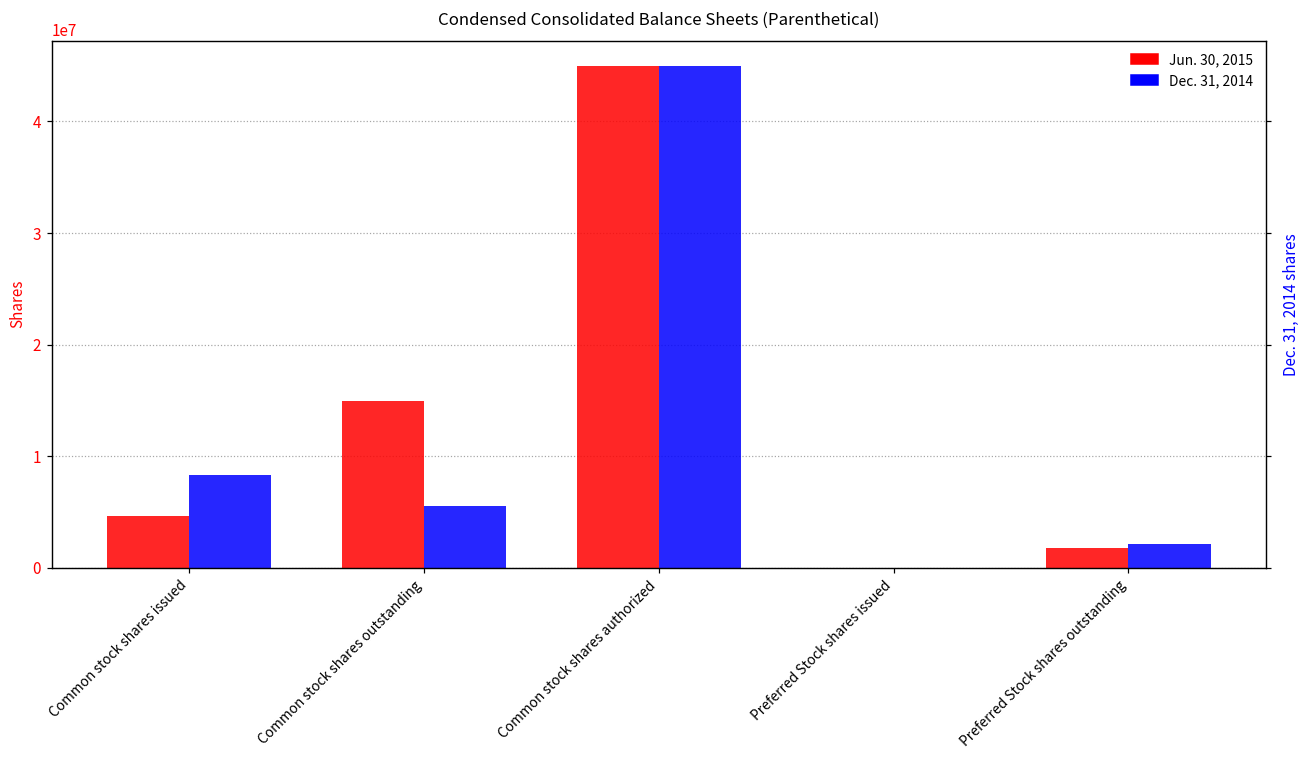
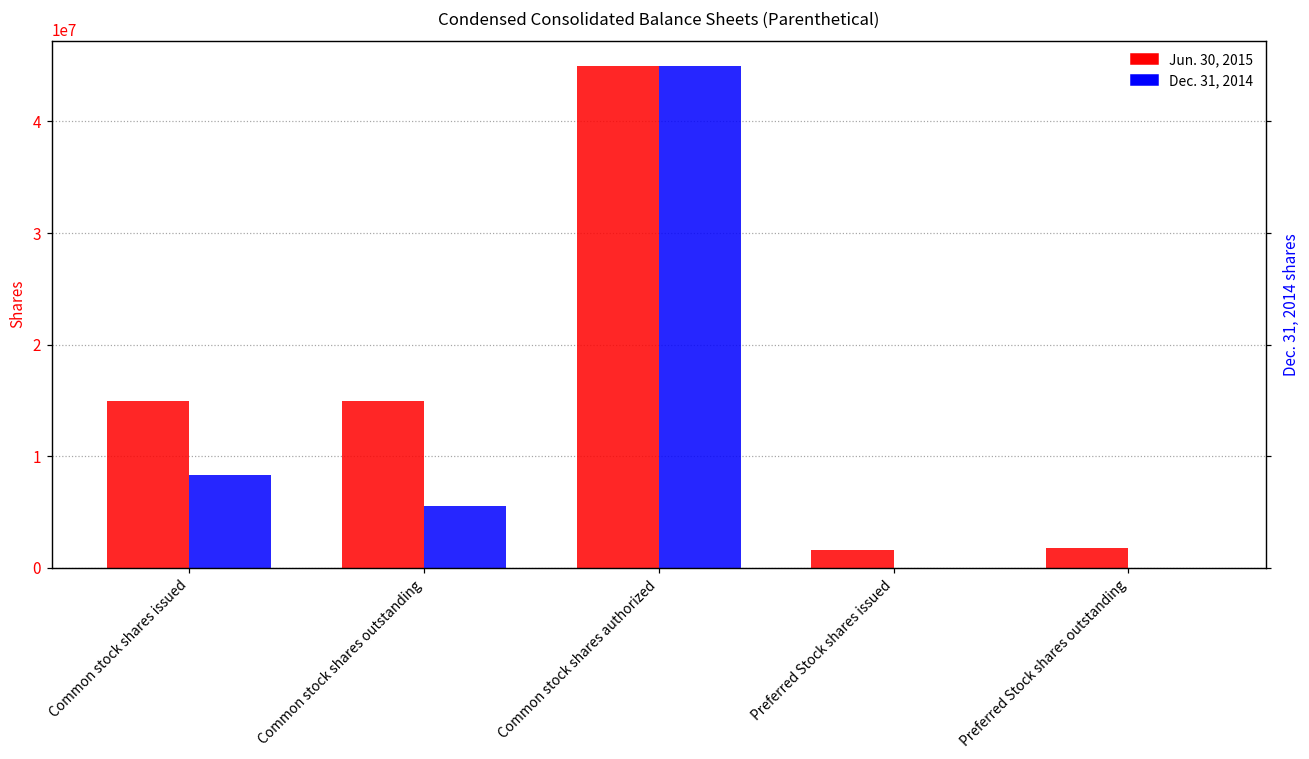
  {
    "Jun. 30, 2015": {
-     "Common stock shares issued": 4600000,
+     "Common stock shares issued": 14900000,
      "Common stock shares outstanding": 14900000,
      "Common stock shares authorized": 45000000,
-     "Preferred Stock shares issued": 0,
+     "Preferred Stock shares issued": 1600000,
      "Preferred Stock shares outstanding": 1800000
    },
    "Dec. 31, 2014": {
      "Common stock shares issued": 8300000,
      "Common stock shares outstanding": 5500000,
      "Common stock shares authorized": 45000000,
      "Preferred Stock shares issued": 0,
-     "Preferred Stock shares outstanding": 2100000
+     "Preferred Stock shares outstanding": 0
    }
  }
